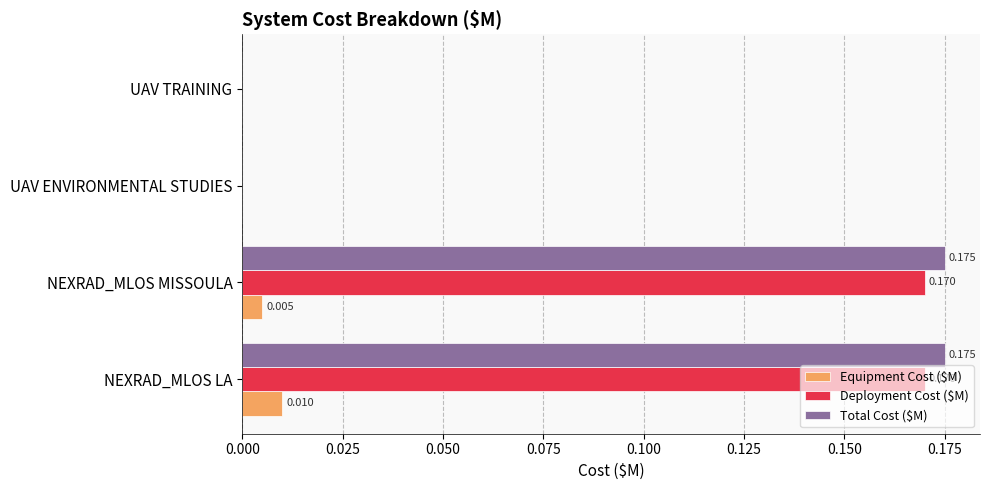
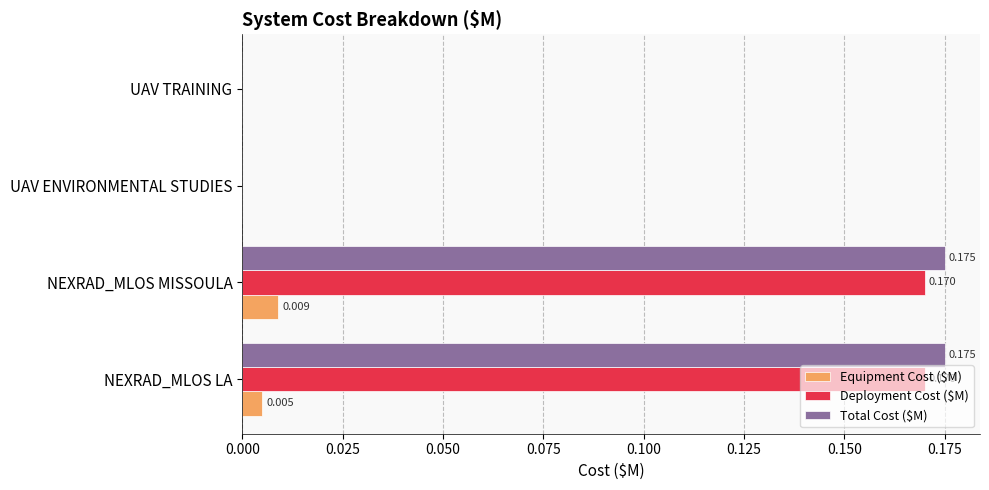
  {
    "Equipment Cost ($M)": {
-     "NEXRAD_MLOS MISSOULA": 0.005,
-     "NEXRAD_MLOS LA": 0.010
+     "NEXRAD_MLOS MISSOULA": 0.009,
+     "NEXRAD_MLOS LA": 0.005
    },
    "Deployment Cost ($M)": {
      "NEXRAD_MLOS MISSOULA": 0.170
    },
    "Total Cost ($M)": {
      "NEXRAD_MLOS MISSOULA": 0.175,
      "NEXRAD_MLOS LA": 0.175
    }
  }
